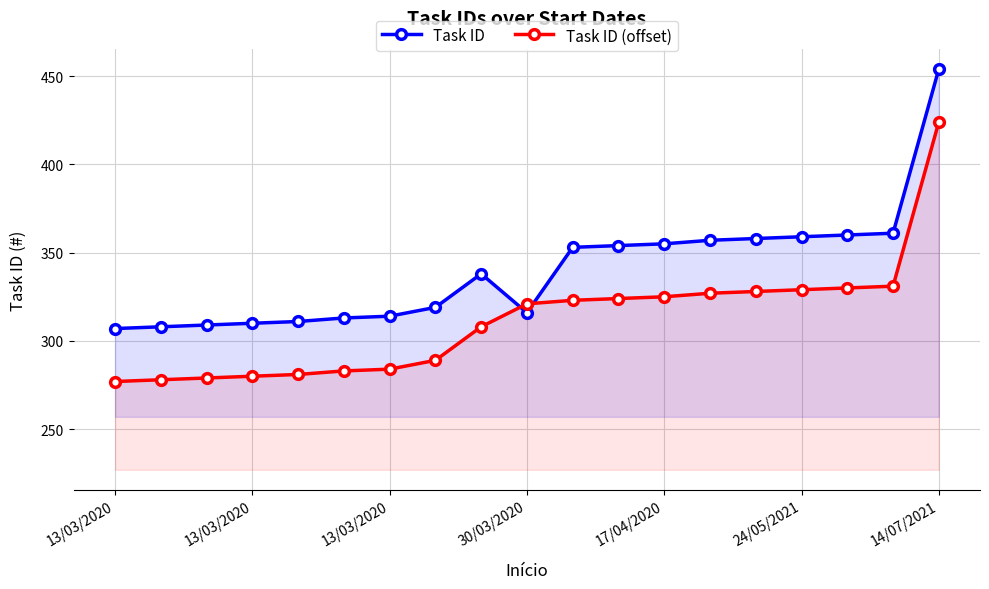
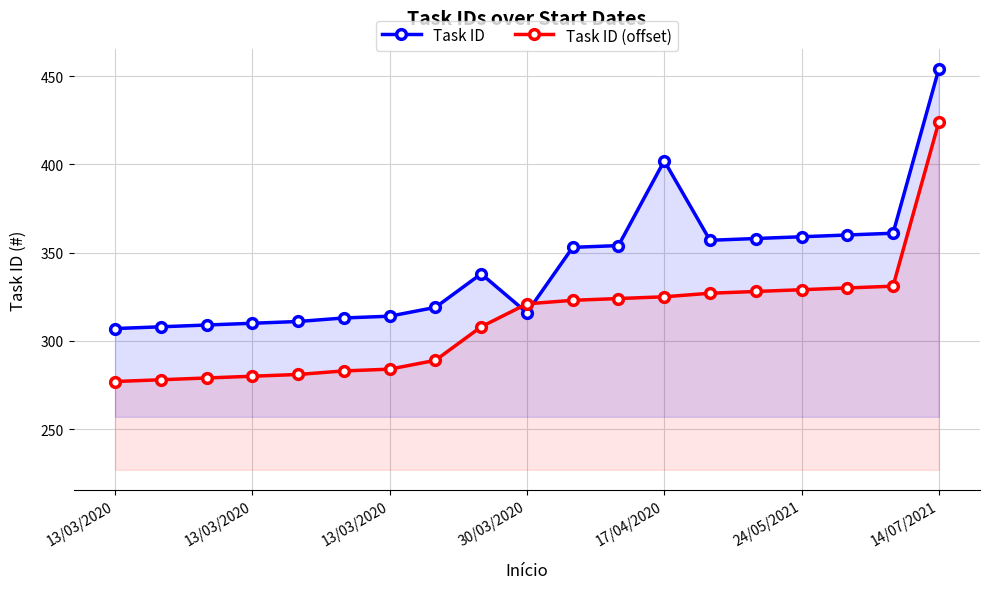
  {
    "Task ID": {
      "30/03/2020": 316,
-     "17/04/2020": 355,
+     "17/04/2020": 402,
      "24/05/2021": 359,
      "14/07/2021": 454
    },
    "Task ID (offset)": {
      "30/03/2020": 321,
      "17/04/2020": 325,
      "24/05/2021": 329,
      "14/07/2021": 424
    }
  }
